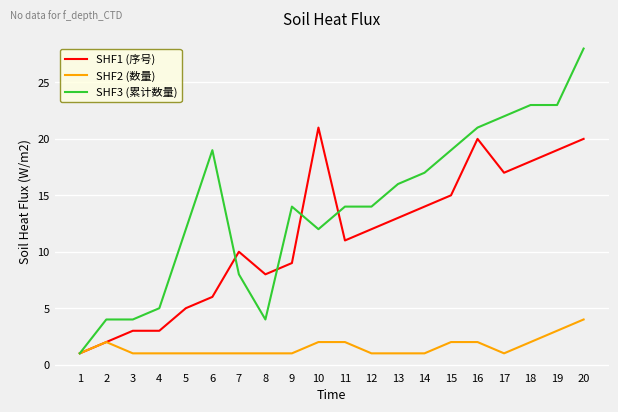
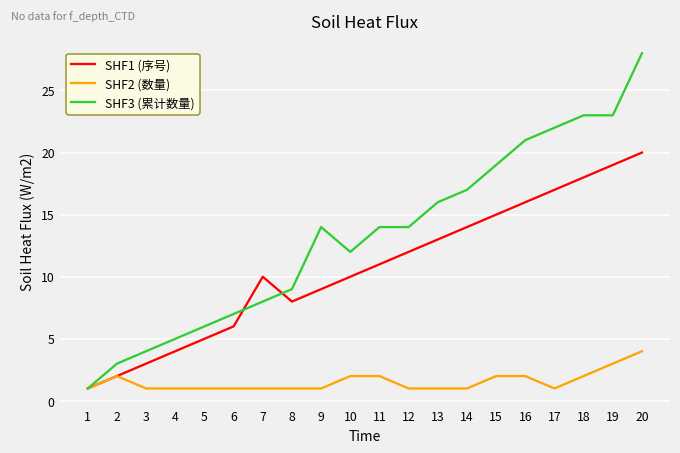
  {
    "SHF1 (序号)": {
      "3": 3,
-     "4": 3,
+     "4": 4,
      "5": 5,
      "6": 6,
      "7": 10,
      "8": 8,
      "9": 9,
-     "10": 21,
+     "10": 10,
      "11": 11,
      "12": 12,
      "13": 13,
      "14": 14,
      "15": 15,
-     "16": 20,
+     "16": 16,
      "17": 17,
      "18": 18,
      "19": 19,
      "20": 20
    },
    "SHF2 (数量)": {
      "3": 1,
      "4": 1,
      "5": 1,
      "6": 1,
      "7": 1,
      "8": 1,
      "9": 1,
      "10": 2,
      "11": 2,
      "12": 1,
      "13": 1,
      "14": 1,
      "15": 2,
      "16": 2,
      "17": 1,
      "18": 2,
      "19": 3,
      "20": 4
    },
    "SHF3 (累计数量)": {
-     "2": 4,
+     "2": 3,
      "3": 4,
      "4": 5,
-     "5": 12,
-     "6": 19,
+     "5": 6,
+     "6": 7,
      "7": 8,
-     "8": 4,
+     "8": 9,
      "9": 14,
      "10": 12,
      "11": 14,
      "12": 14,
      "13": 16,
      "14": 17,
      "15": 19,
      "16": 21,
      "17": 22,
      "18": 23,
      "19": 23,
      "20": 28
    }
  }
